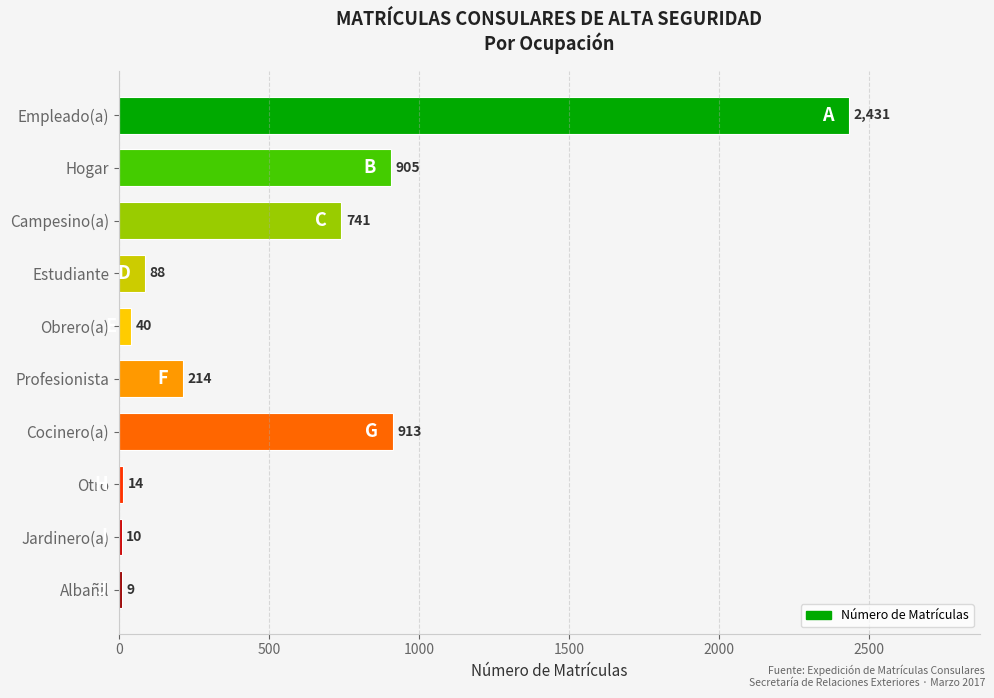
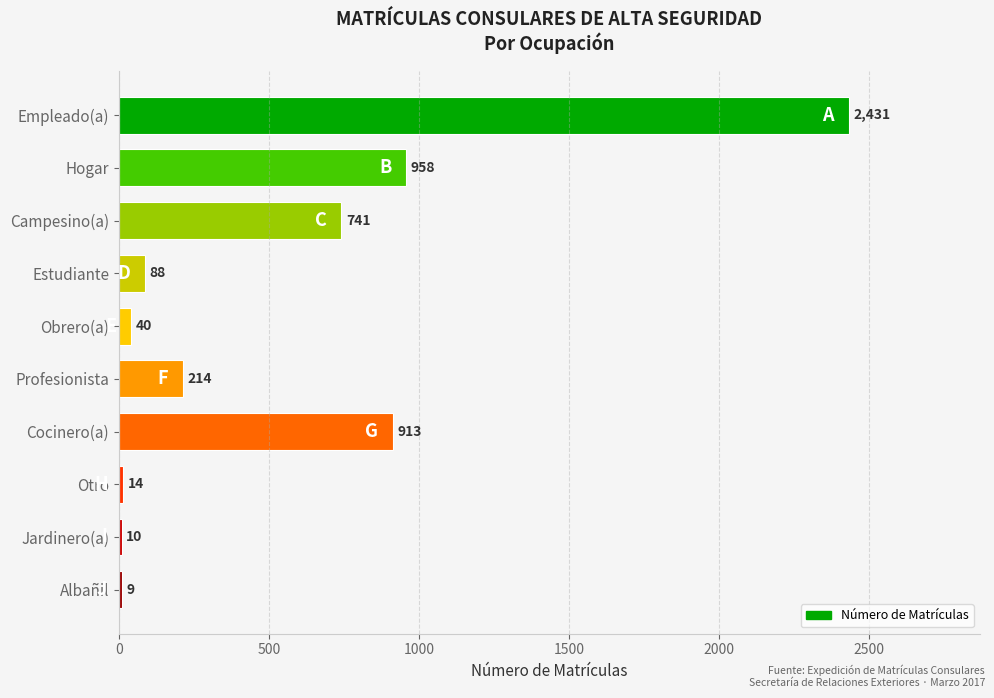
  {
    "Empleado(a)": "2,431",
-   "Hogar": "905",
+   "Hogar": "958",
    "Campesino(a)": "741",
    "Estudiante": "88",
    "Obrero(a)": "40",
    "Profesionista": "214",
    "Cocinero(a)": "913",
    "Otro": "14",
    "Jardinero(a)": "10",
    "Albañil": "9"
  }
